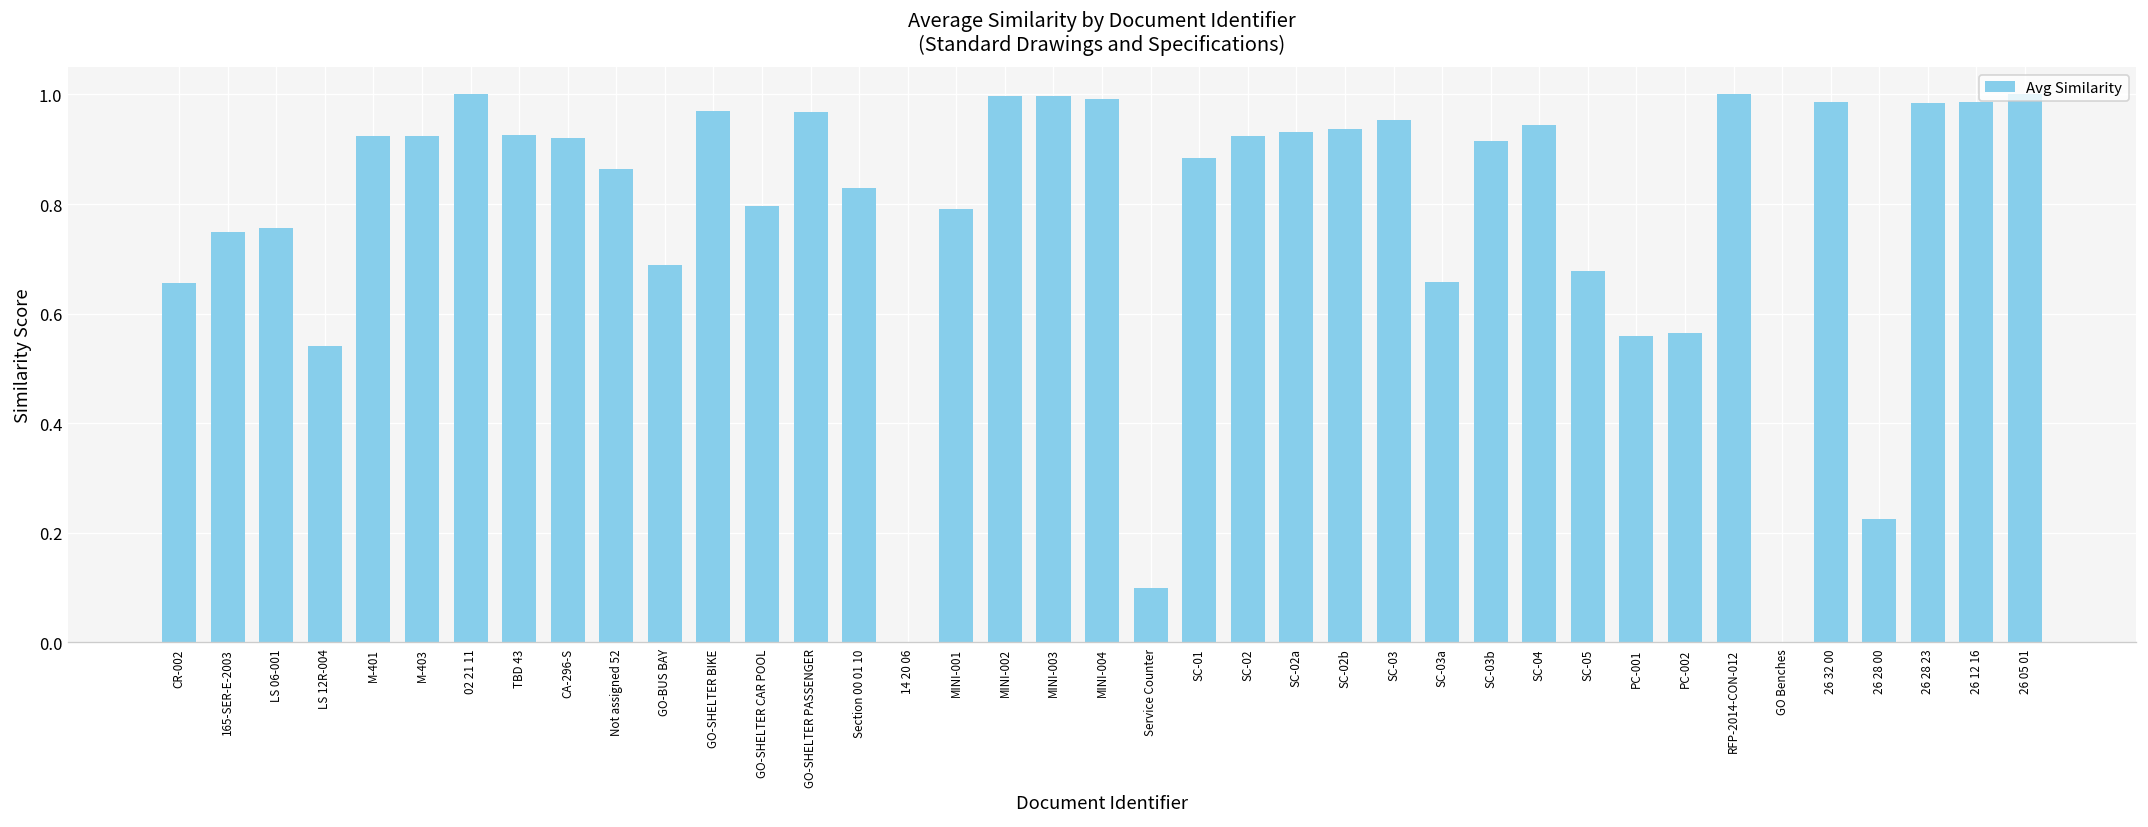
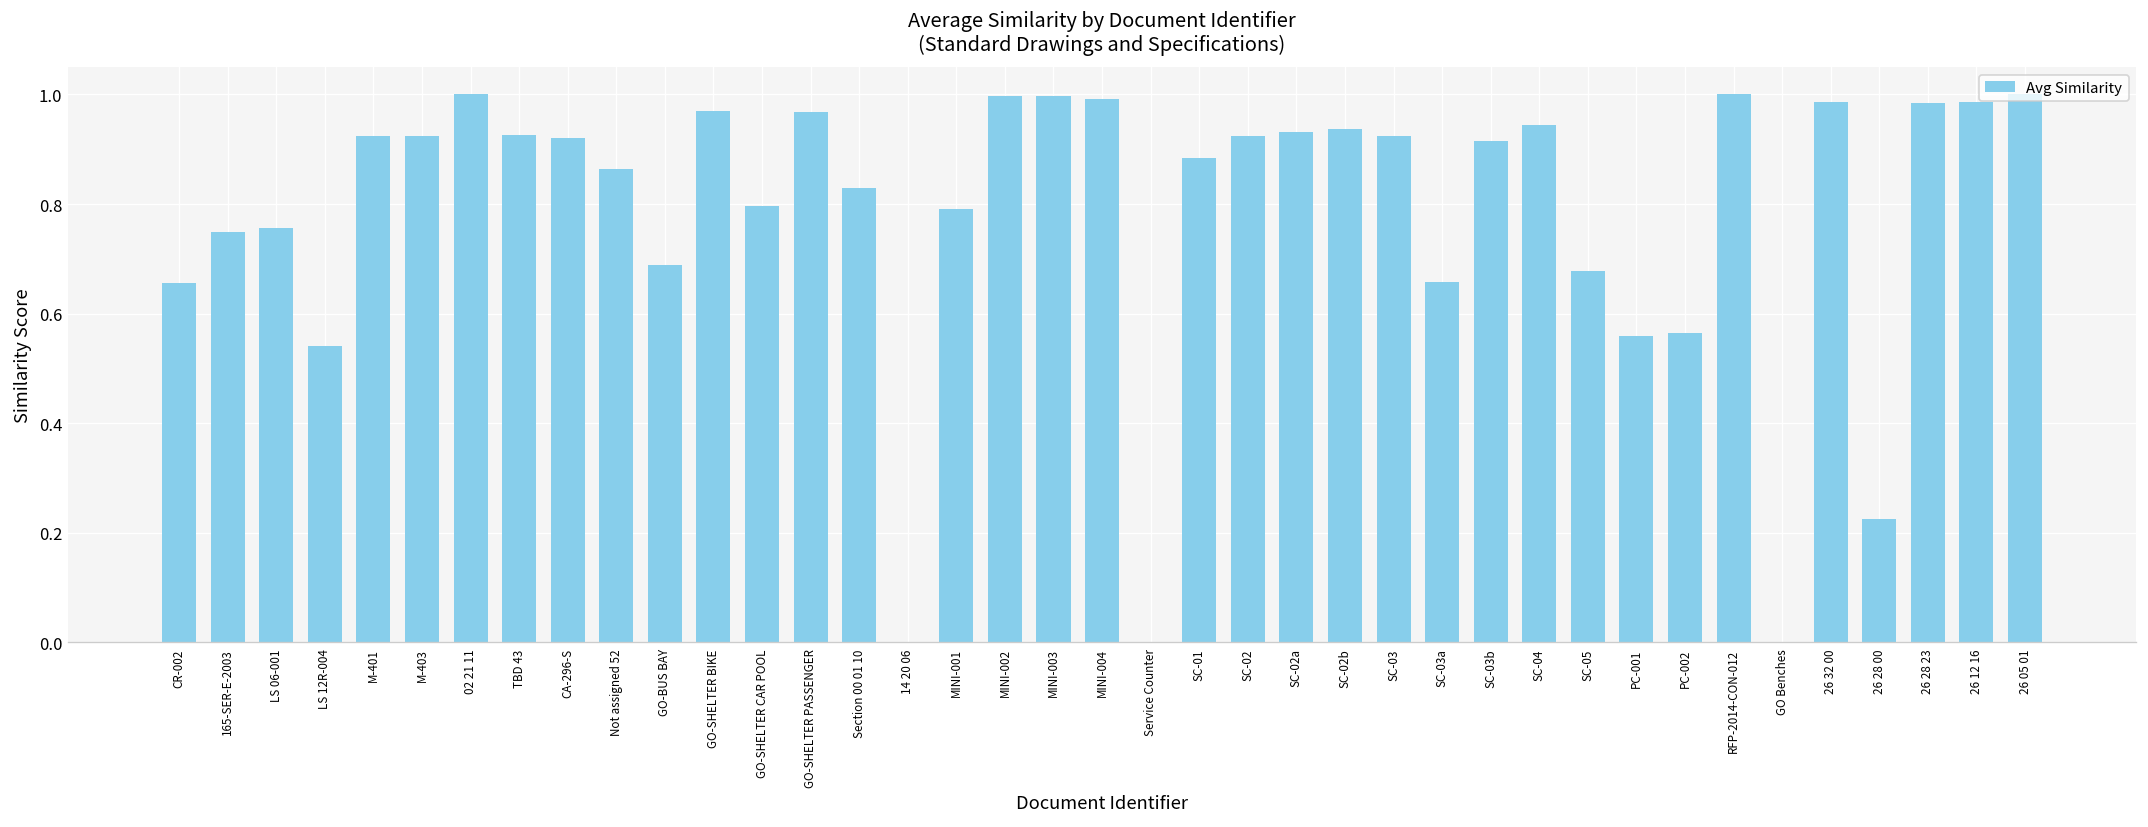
  {
    "CR-002": 0.66,
    "165-SER-E-2003": 0.75,
    "LS 06-001": 0.76,
    "LS 12R-004": 0.54,
    "M-401": 0.92,
    "M-403": 0.93,
    "02 21 11": 1.00,
    "TBD 43": 0.93,
    "CA-296-S": 0.92,
    "Not assigned 52": 0.86,
    "GO-BUS BAY": 0.69,
    "GO-SHELTER BIKE": 0.97,
    "GO-SHELTER CAR POOL": 0.80,
    "GO-SHELTER PASSENGER": 0.97,
    "Section 00 01 10": 0.83,
    "14 20 06": 0.00,
    "MINI-001": 0.79,
    "MINI-002": 1.00,
    "MINI-003": 1.00,
    "MINI-004": 0.99,
-   "Service Counter": 0.1,
+   "Service Counter": 0.0,
    "SC-01": 0.88,
    "SC-02": 0.92,
    "SC-02a": 0.93,
    "SC-02b": 0.94,
-   "SC-03": 0.95,
+   "SC-03": 0.92,
    "SC-03a": 0.66,
    "SC-03b": 0.91,
    "SC-04": 0.94,
    "SC-05": 0.68,
    "PC-001": 0.56,
    "PC-002": 0.57,
    "RFP-2014-CON-012": 1.00,
    "GO Benches": 0.00,
    "26 32 00": 0.99,
    "26 28 00": 0.23,
    "26 28 23": 0.98,
    "26 12 16": 0.99
  }
